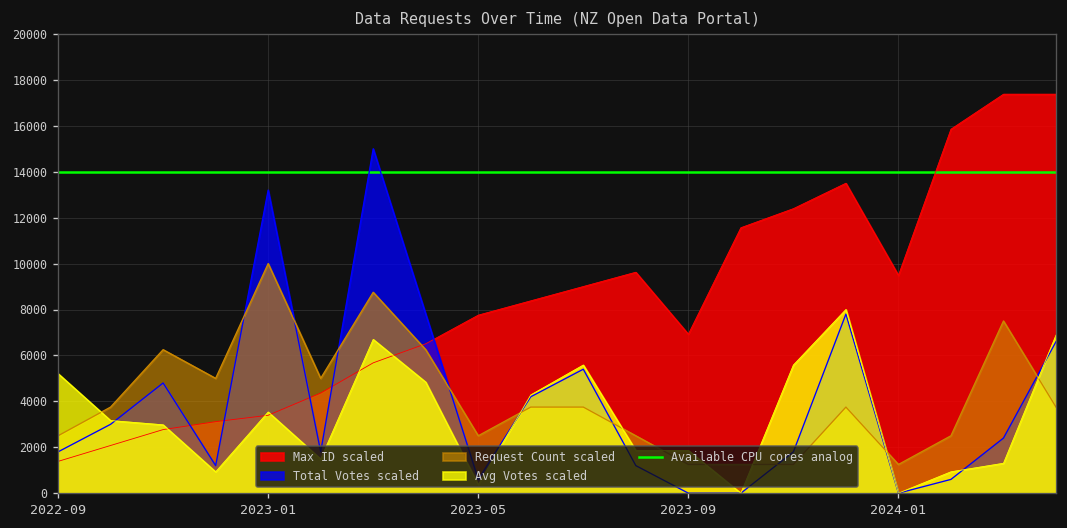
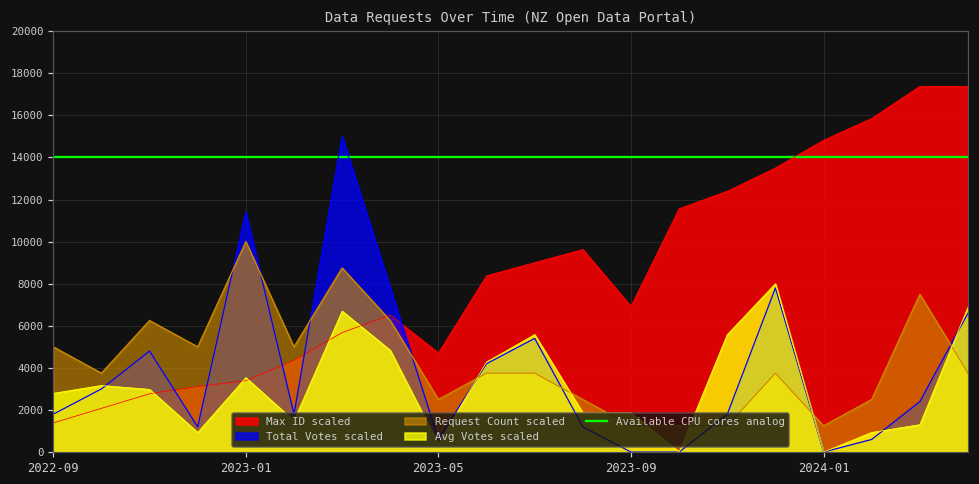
  {
    "Max ID scaled": {
      "2022-09": 1400,
      "2023-01": 3400,
-     "2023-05": 7800,
+     "2023-05": 4700,
      "2023-09": 6900,
-     "2024-01": 9500
+     "2024-01": 14800
    },
    "Total Votes scaled": {
      "2022-09": 1800,
-     "2023-01": 13200,
+     "2023-01": 11400,
      "2023-09": 0
    },
    "Request Count scaled": {
-     "2022-09": 2500,
+     "2022-09": 5000,
      "2023-01": 10000,
      "2023-05": 2500,
      "2024-01": 1300
    },
    "Avg Votes scaled": {
-     "2022-09": 5200,
+     "2022-09": 2800,
      "2023-01": 3500
    }
  }
